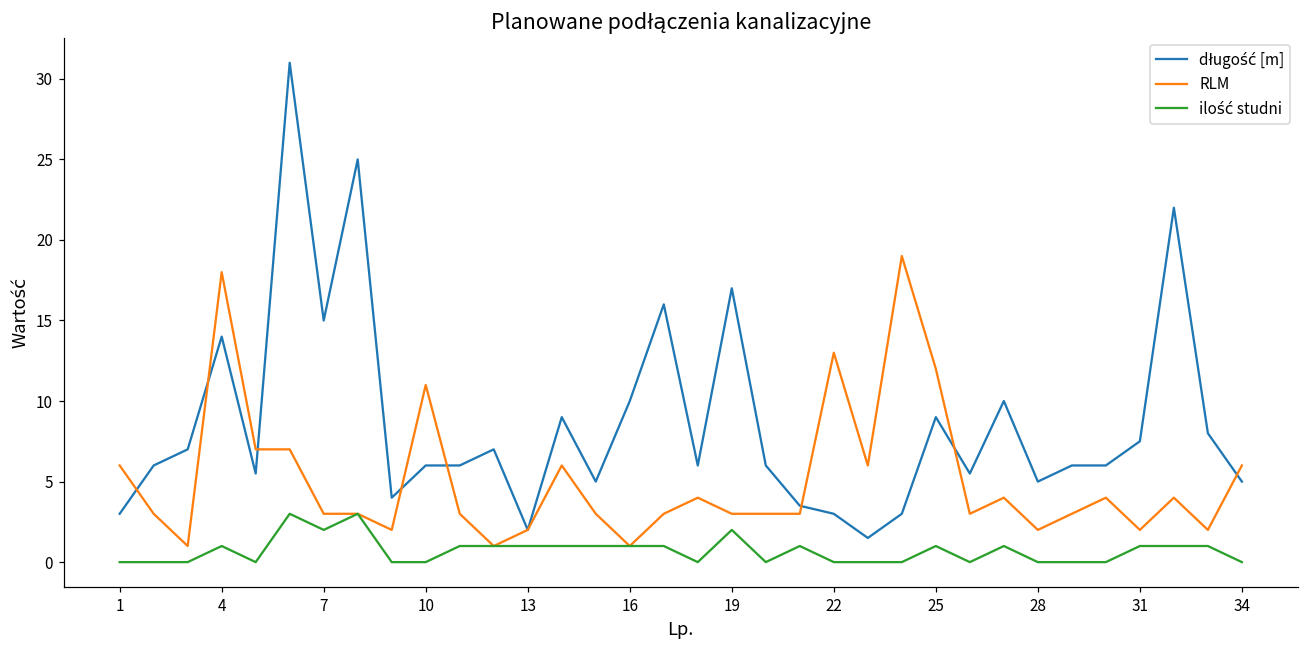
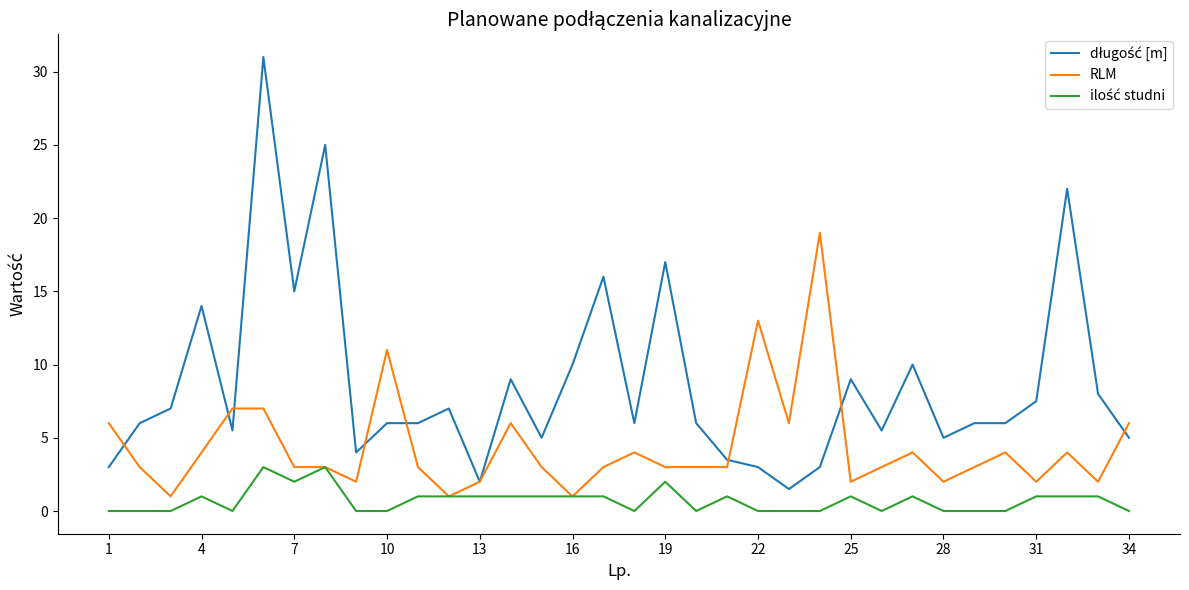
  {
    "długość [m]": {
      "1": 3,
      "4": 14,
      "7": 15,
      "10": 6,
      "16": 10,
      "19": 17,
      "22": 3,
      "25": 9,
      "28": 5,
      "31": 7.5,
      "34": 5
    },
    "RLM": {
      "1": 6,
-     "4": 18,
+     "4": 4,
      "7": 3,
      "10": 11,
      "19": 3,
      "22": 13,
-     "25": 12,
+     "25": 2,
      "28": 2,
      "31": 2,
      "34": 6
    },
    "ilość studni": {
      "1": 0,
      "4": 1,
      "7": 2,
      "10": 0,
      "13": 1,
      "19": 2,
      "22": 0,
      "25": 1,
      "28": 0,
      "31": 1,
      "34": 0
    }
  }
